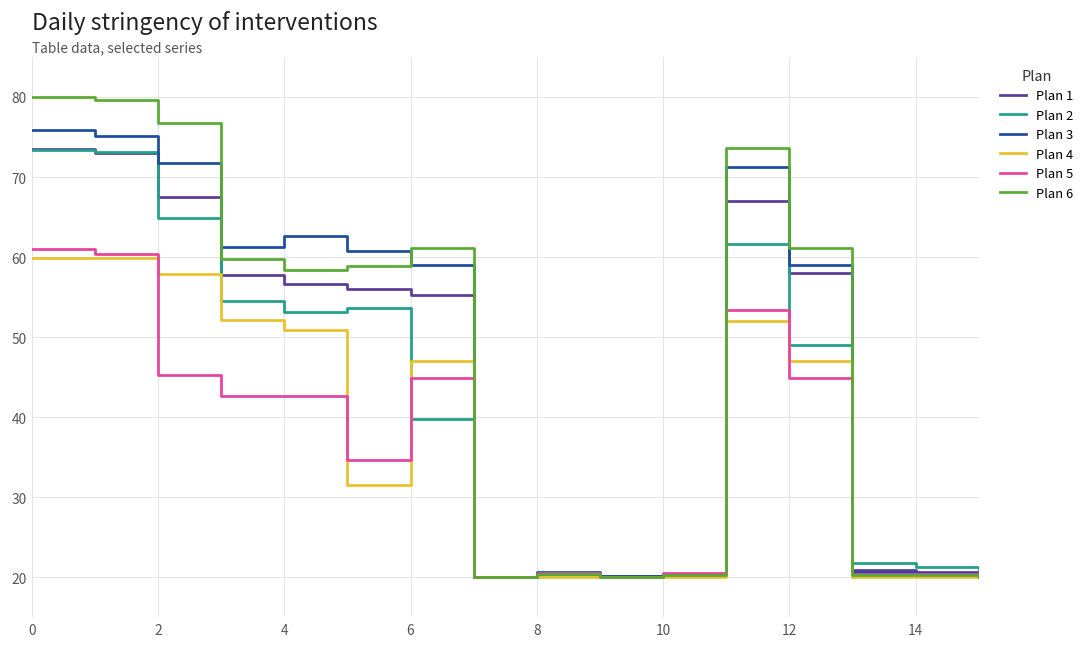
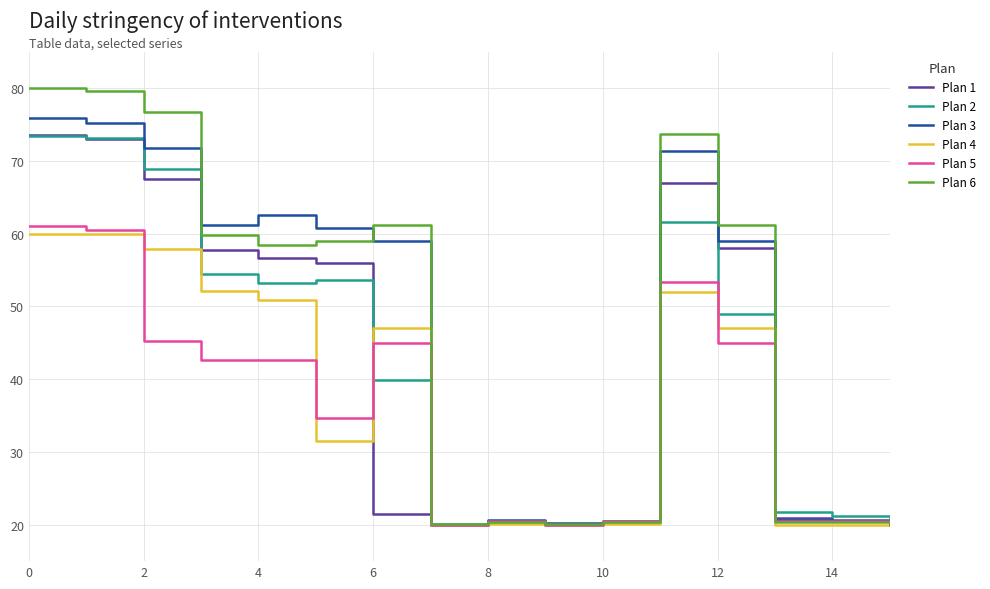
  {
    "Plan 1": {
      "2": 67,
      "4": 57,
-     "6": 55,
+     "6": 21,
      "12": 58
    },
    "Plan 2": {
-     "2": 65,
+     "2": 69,
      "4": 53,
      "6": 40,
      "12": 49,
      "14": 21
    },
    "Plan 3": {
      "0": 76,
      "2": 72,
      "4": 63,
      "6": 59,
      "12": 59
    },
    "Plan 4": {
      "0": 60,
      "2": 58,
      "4": 51,
      "6": 47,
      "12": 47
    },
    "Plan 5": {
      "0": 61,
      "2": 45,
      "4": 43,
      "6": 45,
      "12": 45
    },
    "Plan 6": {
      "0": 80,
      "2": 77,
      "4": 58,
      "6": 61,
      "12": 61
    }
  }
